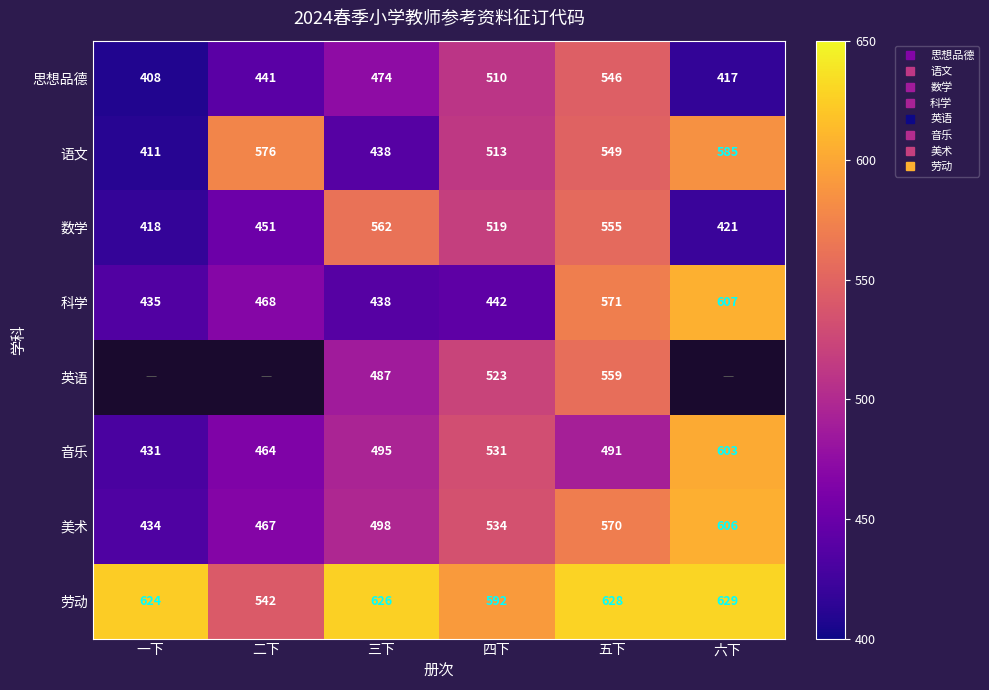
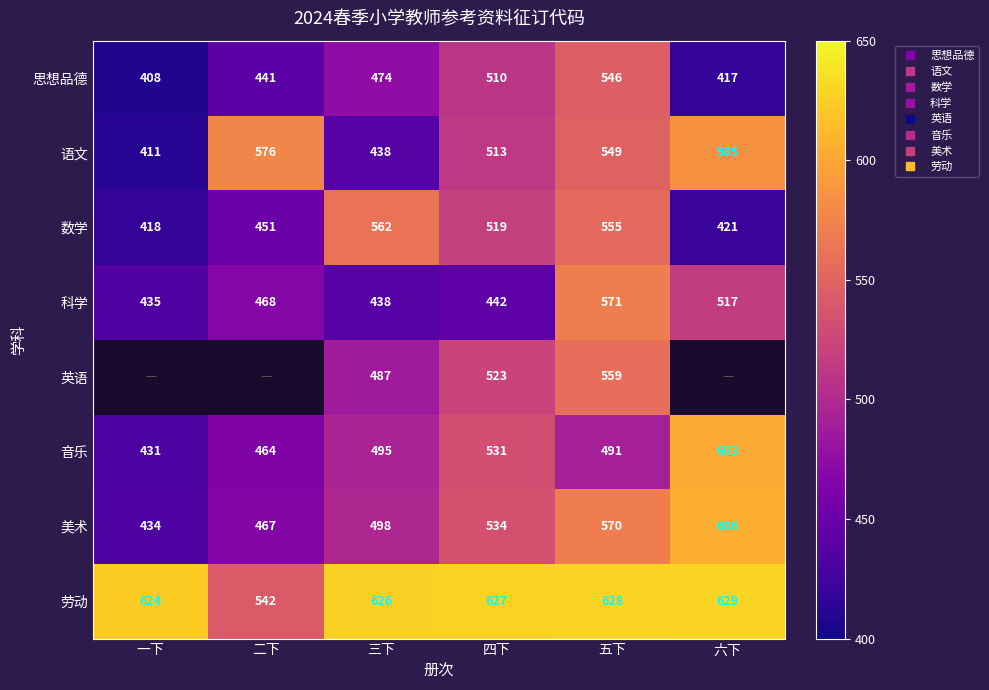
  {
    "思想品德": {
      "一下": 408,
      "二下": 441,
      "三下": 474,
      "四下": 510,
      "五下": 546,
      "六下": 417
    },
    "语文": {
      "一下": 411,
      "二下": 576,
      "三下": 438,
      "四下": 513,
      "五下": 549,
      "六下": 585
    },
    "数学": {
      "一下": 418,
      "二下": 451,
      "三下": 562,
      "四下": 519,
      "五下": 555,
      "六下": 421
    },
    "科学": {
      "一下": 435,
      "二下": 468,
      "三下": 438,
      "四下": 442,
      "五下": 571,
-     "六下": 607
+     "六下": 517
    },
    "英语": {
      "三下": 487,
      "四下": 523,
      "五下": 559
    },
    "音乐": {
      "一下": 431,
      "二下": 464,
      "三下": 495,
      "四下": 531,
      "五下": 491,
      "六下": 603
    },
    "美术": {
      "一下": 434,
      "二下": 467,
      "三下": 498,
      "四下": 534,
      "五下": 570,
      "六下": 606
    },
    "劳动": {
      "一下": 624,
      "二下": 542,
      "三下": 626,
-     "四下": 592,
+     "四下": 627,
      "五下": 628,
      "六下": 629
    }
  }
